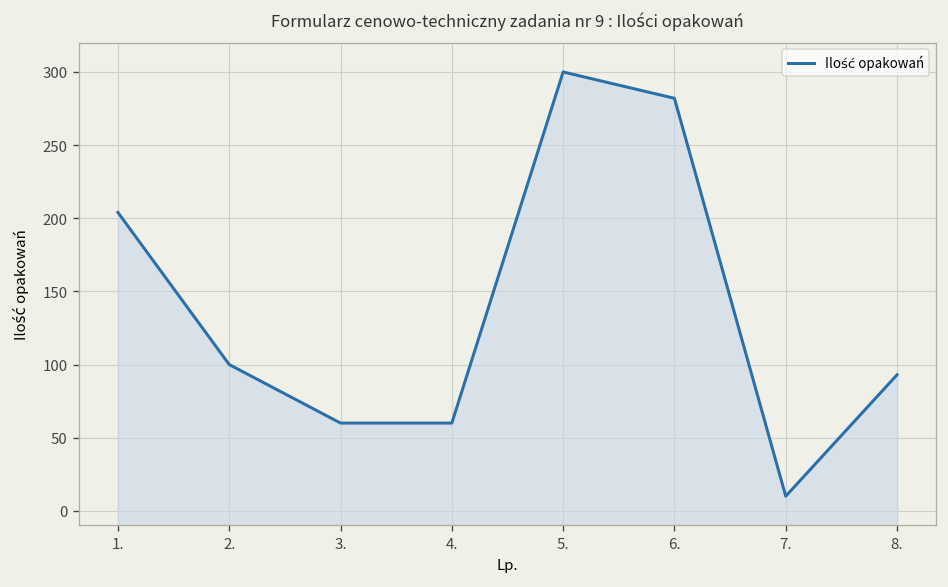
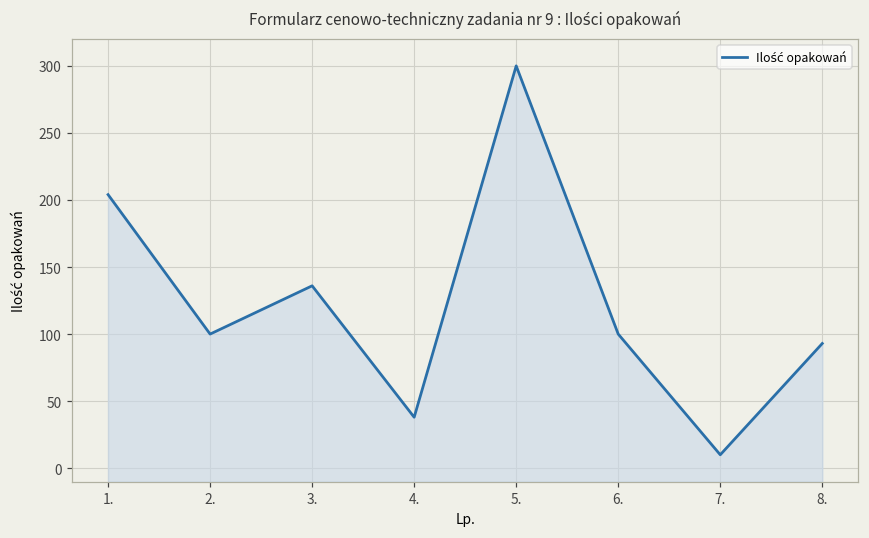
  {
    "1.": 204,
    "2.": 100,
-   "3.": 60,
-   "4.": 60,
+   "3.": 136,
+   "4.": 38,
    "5.": 300,
-   "6.": 282,
+   "6.": 100,
    "7.": 10,
    "8.": 93
  }
